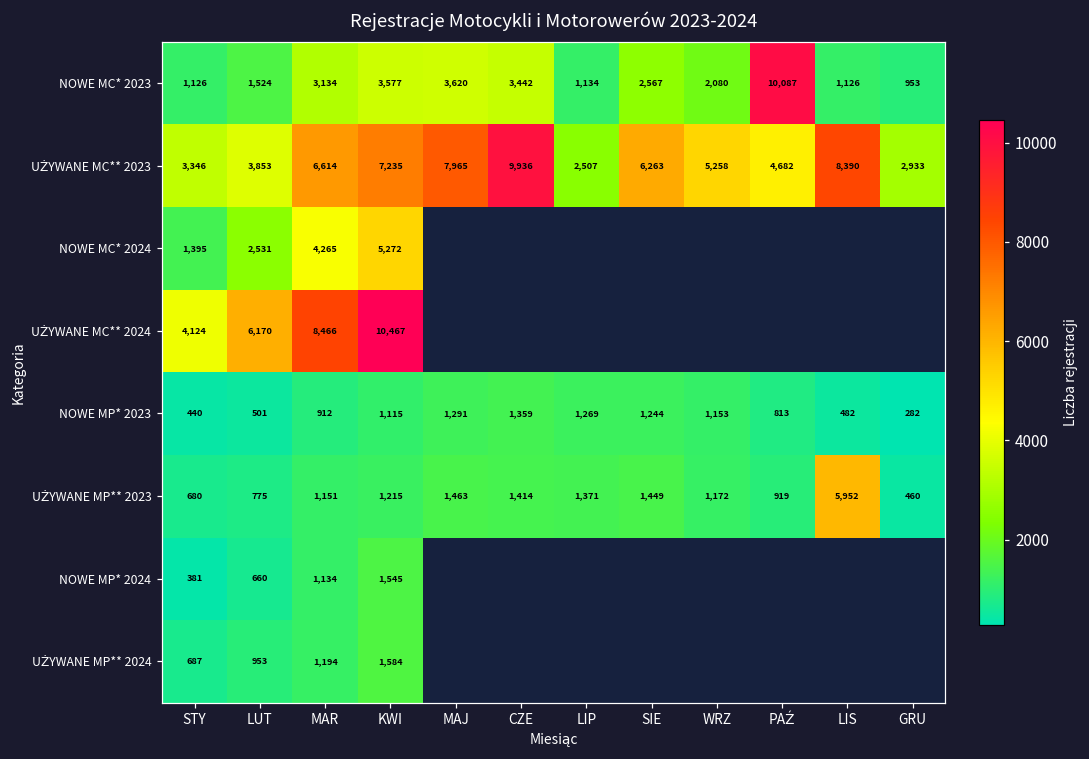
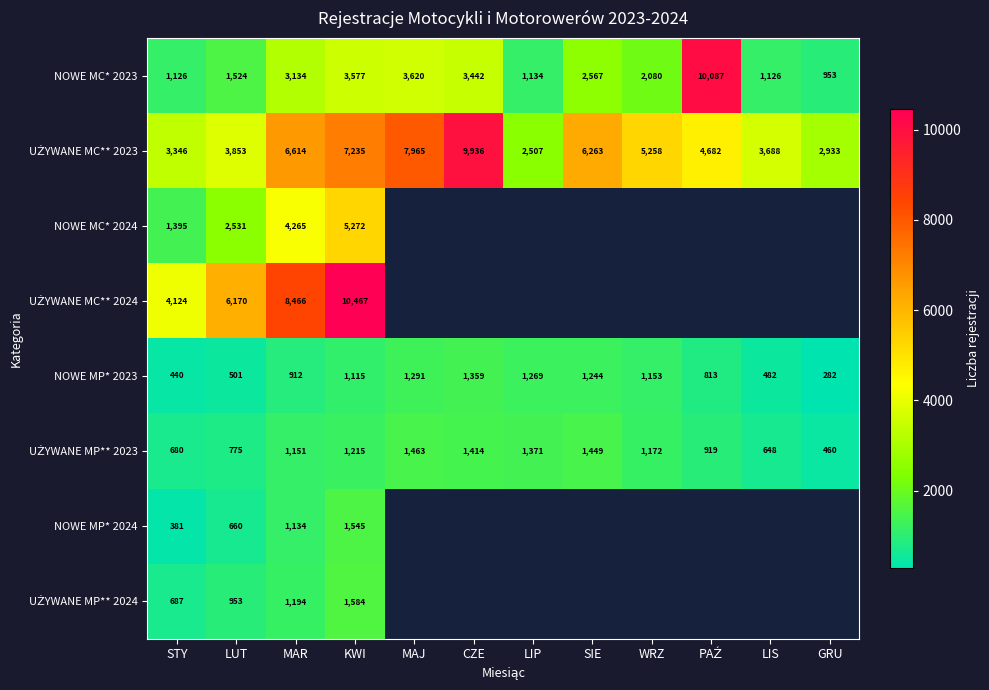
  {
    "NOWE MC* 2023": {
      "STY": "1,126",
      "LUT": "1,524",
      "MAR": "3,134",
      "KWI": "3,577",
      "MAJ": "3,620",
      "CZE": "3,442",
      "LIP": "1,134",
      "SIE": "2,567",
      "WRZ": "2,080",
      "PAŹ": "10,087",
      "LIS": "1,126",
      "GRU": "953"
    },
    "UŻYWANE MC** 2023": {
      "STY": "3,346",
      "LUT": "3,853",
      "MAR": "6,614",
      "KWI": "7,235",
      "MAJ": "7,965",
      "CZE": "9,936",
      "LIP": "2,507",
      "SIE": "6,263",
      "WRZ": "5,258",
      "PAŹ": "4,682",
-     "LIS": "8,390",
+     "LIS": "3,688",
      "GRU": "2,933"
    },
    "NOWE MC* 2024": {
      "STY": "1,395",
      "LUT": "2,531",
      "MAR": "4,265",
      "KWI": "5,272"
    },
    "UŻYWANE MC** 2024": {
      "STY": "4,124",
      "LUT": "6,170",
      "MAR": "8,466",
      "KWI": "10,467"
    },
    "NOWE MP* 2023": {
      "STY": "440",
      "LUT": "501",
      "MAR": "912",
      "KWI": "1,115",
      "MAJ": "1,291",
      "CZE": "1,359",
      "LIP": "1,269",
      "SIE": "1,244",
      "WRZ": "1,153",
      "PAŹ": "813",
      "LIS": "482",
      "GRU": "282"
    },
    "UŻYWANE MP** 2023": {
      "STY": "680",
      "LUT": "775",
      "MAR": "1,151",
      "KWI": "1,215",
      "MAJ": "1,463",
      "CZE": "1,414",
      "LIP": "1,371",
      "SIE": "1,449",
      "WRZ": "1,172",
      "PAŹ": "919",
-     "LIS": "5,952",
+     "LIS": "648",
      "GRU": "460"
    },
    "NOWE MP* 2024": {
      "STY": "381",
      "LUT": "660",
      "MAR": "1,134",
      "KWI": "1,545"
    },
    "UŻYWANE MP** 2024": {
      "STY": "687",
      "LUT": "953",
      "MAR": "1,194",
      "KWI": "1,584"
    }
  }
